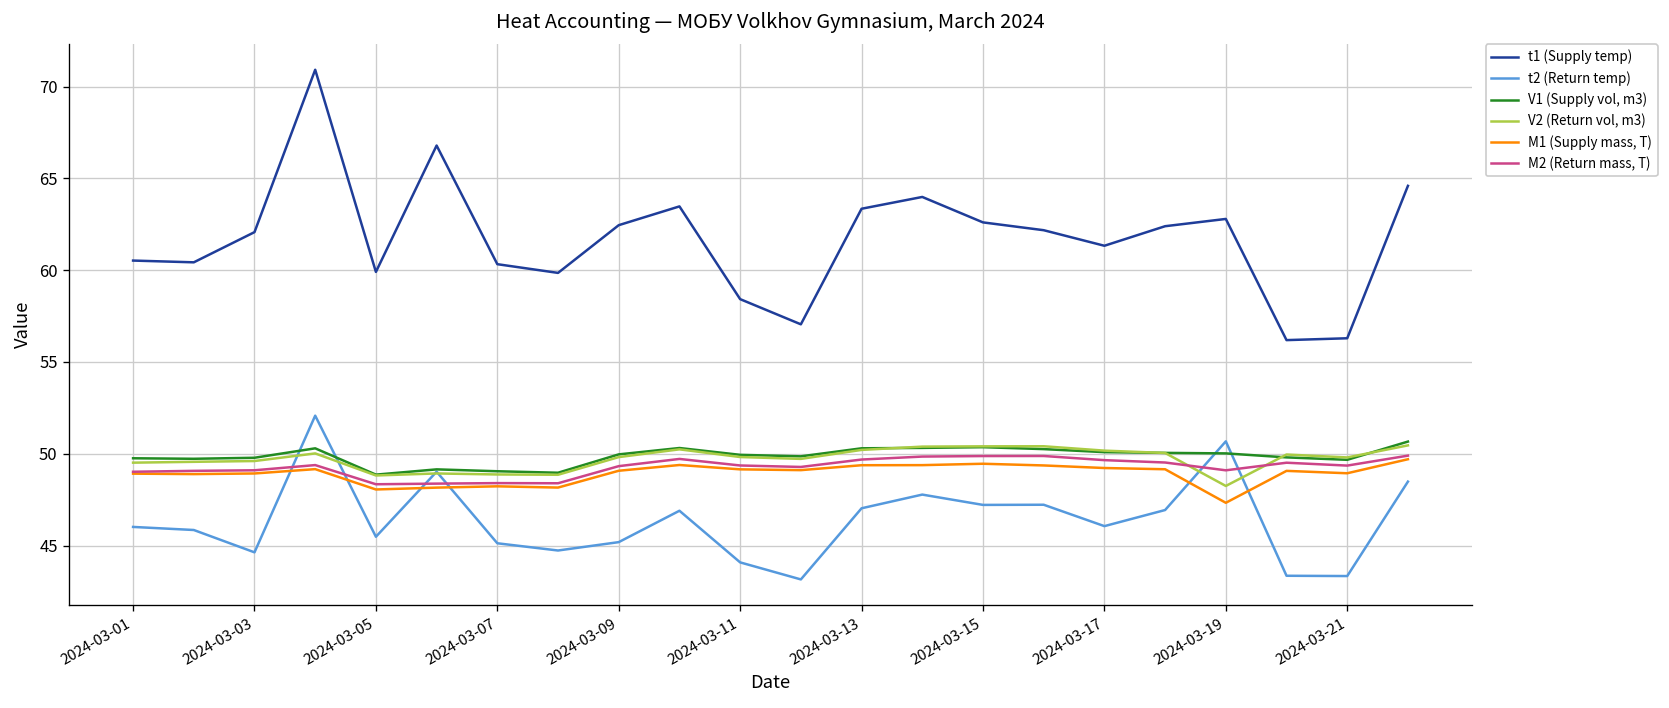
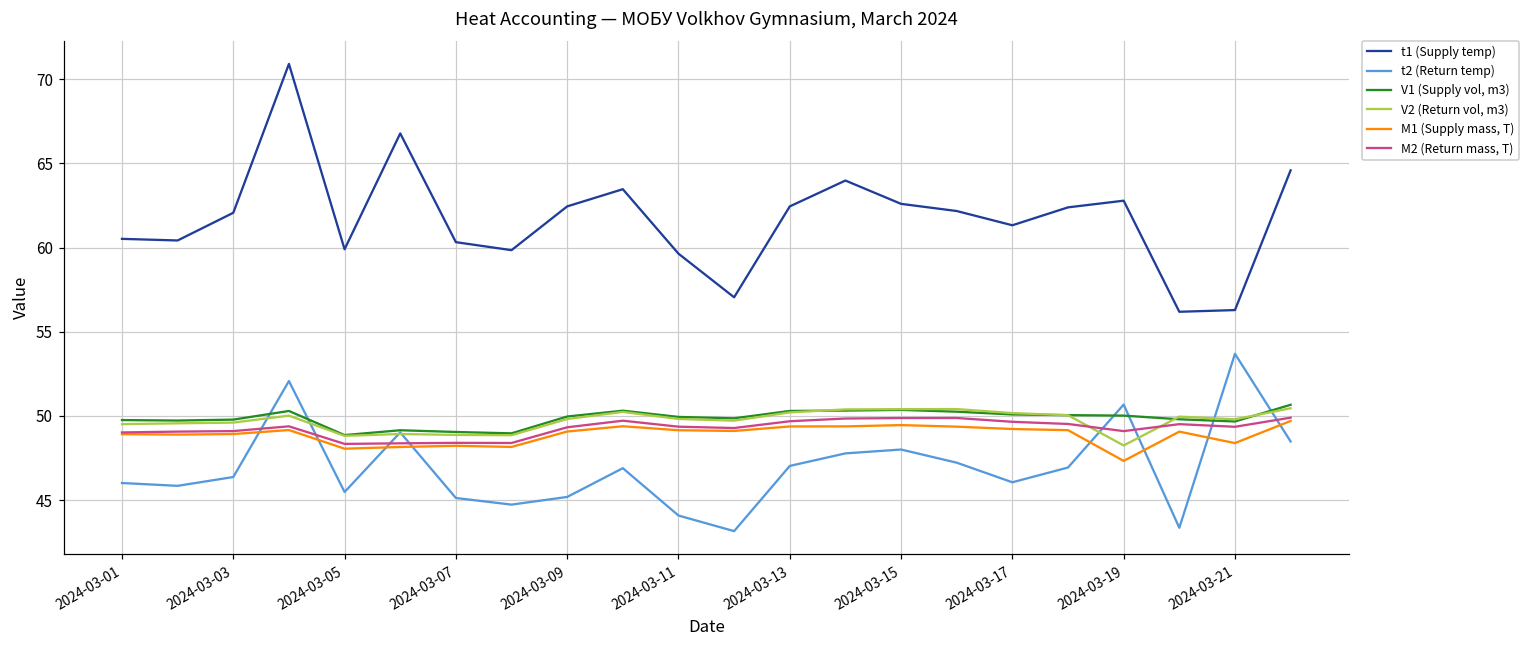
  {
    "t1 (Supply temp)": {
      "2024-03-01": 60.5,
      "2024-03-03": 62.1,
      "2024-03-05": 59.9,
      "2024-03-07": 60.3,
      "2024-03-09": 62.5,
-     "2024-03-11": 58.4,
-     "2024-03-13": 63.3,
+     "2024-03-11": 59.6,
+     "2024-03-13": 62.5,
      "2024-03-15": 62.6,
      "2024-03-17": 61.3,
      "2024-03-19": 62.8,
      "2024-03-21": 56.3
    },
    "t2 (Return temp)": {
      "2024-03-01": 46.0,
-     "2024-03-03": 44.6,
+     "2024-03-03": 46.4,
      "2024-03-05": 45.5,
      "2024-03-07": 45.1,
      "2024-03-09": 45.2,
      "2024-03-11": 44.1,
      "2024-03-13": 47.0,
-     "2024-03-15": 47.2,
+     "2024-03-15": 48.0,
      "2024-03-17": 46.1,
      "2024-03-19": 50.7,
-     "2024-03-21": 43.3
+     "2024-03-21": 53.7
    },
    "V1 (Supply vol, m3)": {
      "2024-03-01": 49.8,
      "2024-03-03": 49.8,
      "2024-03-07": 49.0,
      "2024-03-19": 50.0
    },
    "V2 (Return vol, m3)": {
      "2024-03-01": 49.5,
      "2024-03-03": 49.6,
      "2024-03-07": 48.9,
      "2024-03-19": 48.2
    },
    "M1 (Supply mass, T)": {
      "2024-03-03": 48.9,
      "2024-03-05": 48.1,
      "2024-03-07": 48.2,
      "2024-03-09": 49.1,
      "2024-03-11": 49.2,
      "2024-03-13": 49.4,
      "2024-03-15": 49.5,
      "2024-03-17": 49.2,
      "2024-03-19": 47.3,
-     "2024-03-21": 48.9
+     "2024-03-21": 48.4
    },
    "M2 (Return mass, T)": {
      "2024-03-03": 49.1,
      "2024-03-05": 48.3,
      "2024-03-07": 48.4,
      "2024-03-09": 49.3,
      "2024-03-11": 49.4,
      "2024-03-13": 49.7,
      "2024-03-15": 49.9,
      "2024-03-17": 49.7,
      "2024-03-19": 49.1,
      "2024-03-21": 49.4
    }
  }
